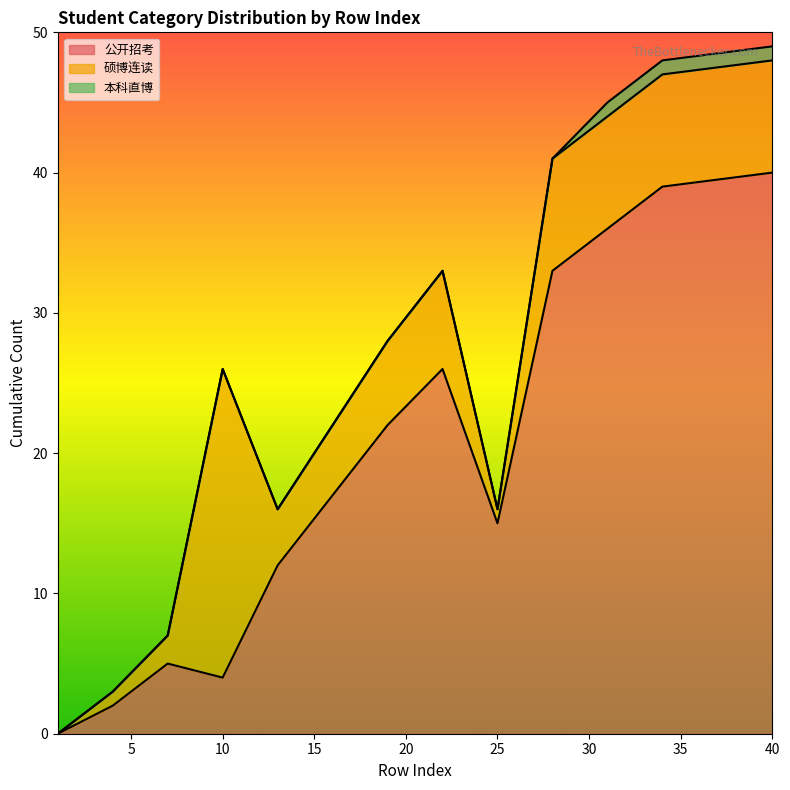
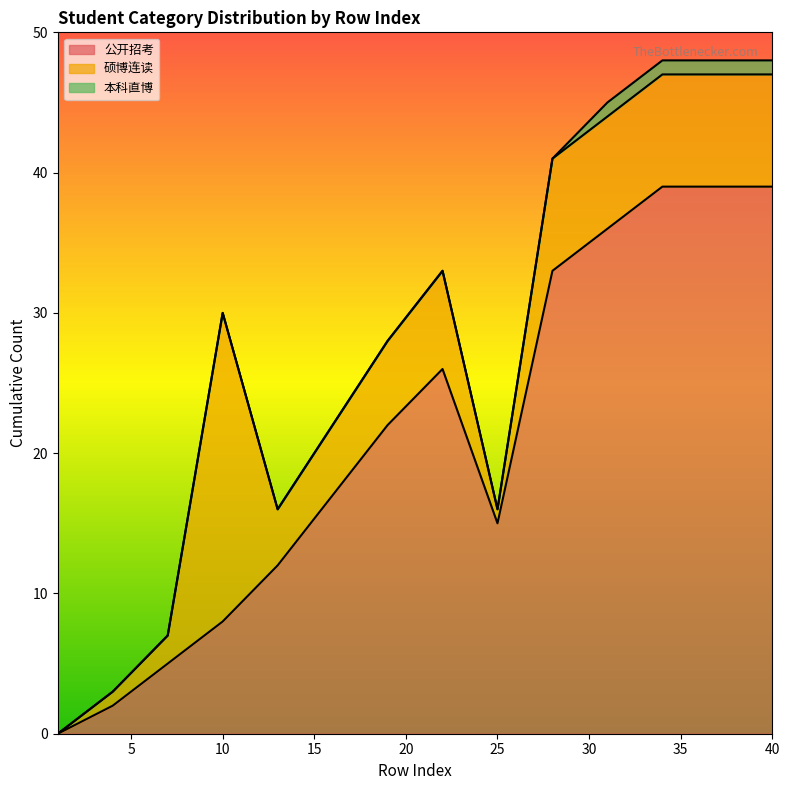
  {
    "公开招考": {
-     "10": 4,
+     "10": 8,
      "25": 15,
-     "40": 40
+     "40": 39
    },
    "硕博连读": {
      "40": 8
    },
    "本科直博": {
      "40": 1
    }
  }
